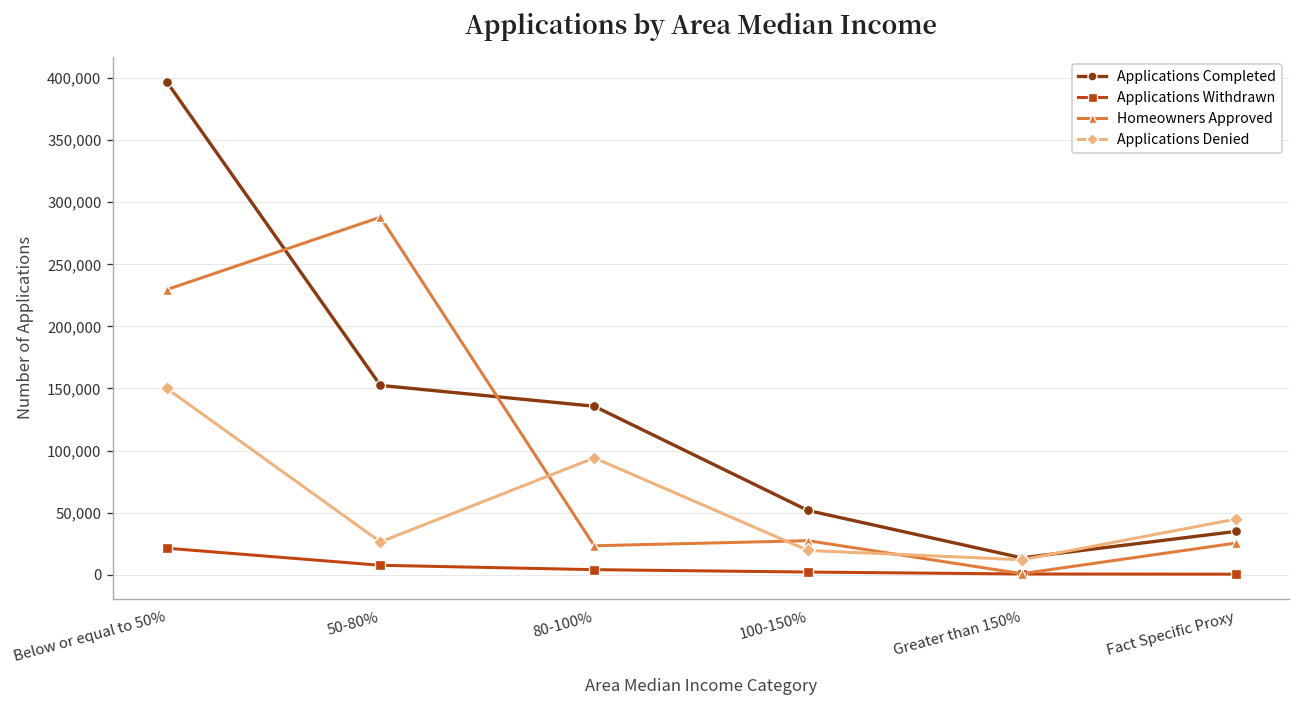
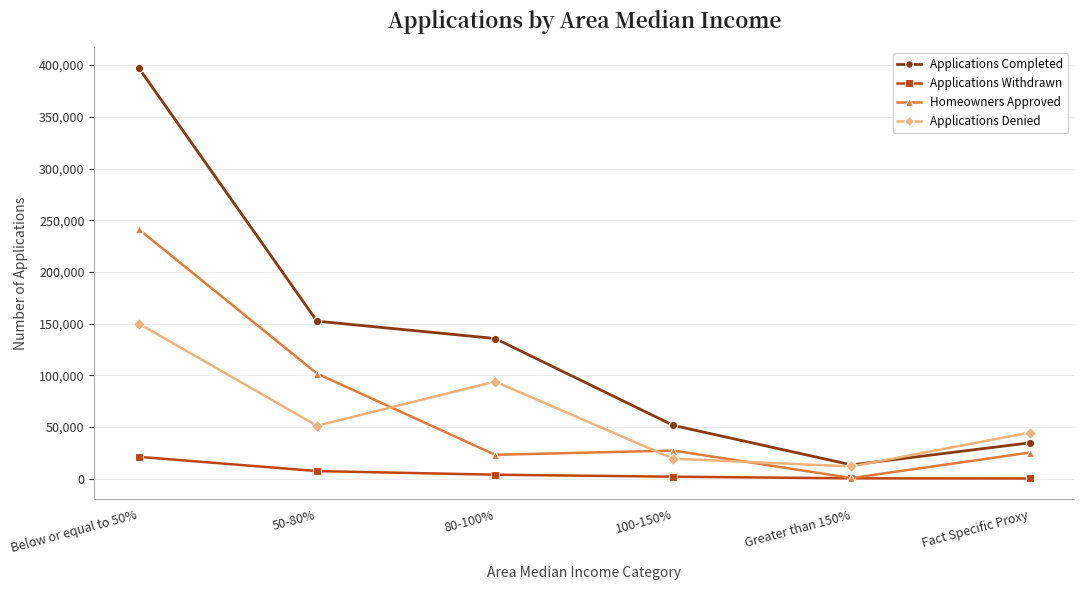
  {
    "Homeowners Approved": {
-     "Below or equal to 50%": "230,000",
-     "50-80%": "288,000",
+     "Below or equal to 50%": "241,000",
+     "50-80%": "102,000",
      "80-100%": "23,000",
      "100-150%": "27,000",
      "Fact Specific Proxy": "25,000"
    },
    "Applications Denied": {
      "Below or equal to 50%": "150,000",
-     "50-80%": "26,000",
+     "50-80%": "51,000",
      "80-100%": "94,000",
      "100-150%": "19,000",
      "Fact Specific Proxy": "45,000"
    }
  }
